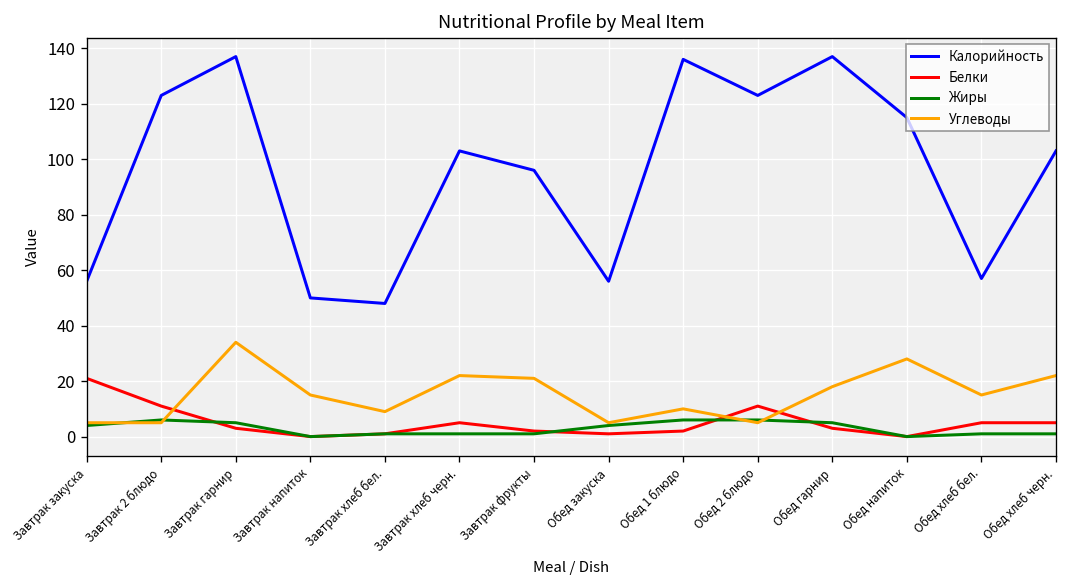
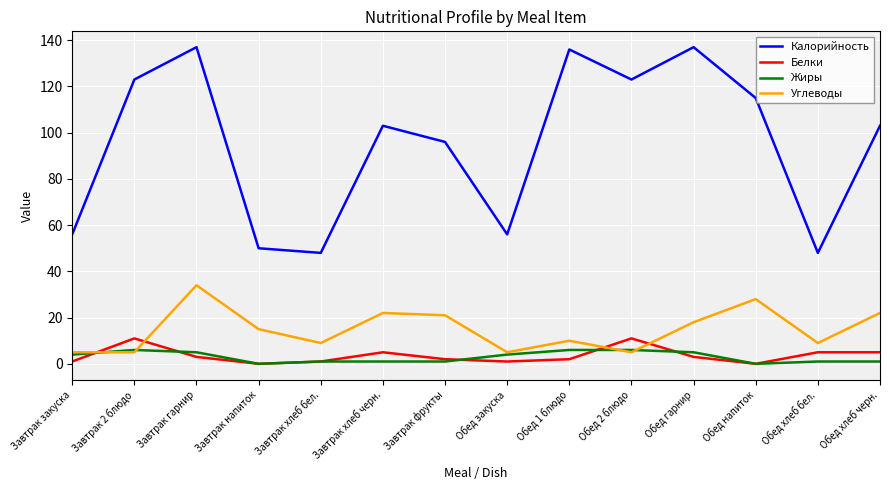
  {
    "Калорийность": {
      "Завтрак закуска": 56,
      "Завтрак 2 блюдо": 123,
      "Завтрак гарнир": 137,
      "Завтрак напиток": 50,
      "Завтрак хлеб бел.": 48,
      "Завтрак хлеб черн.": 103,
      "Завтрак фрукты": 96,
      "Обед закуска": 56,
      "Обед 1 блюдо": 136,
      "Обед 2 блюдо": 123,
      "Обед гарнир": 137,
-     "Обед хлеб бел.": 57,
+     "Обед хлеб бел.": 48,
      "Обед хлеб черн.": 103
    },
    "Белки": {
-     "Завтрак закуска": 21,
+     "Завтрак закуска": 1,
      "Завтрак 2 блюдо": 11,
      "Завтрак гарнир": 3,
      "Завтрак хлеб черн.": 5,
      "Обед закуска": 1,
      "Обед 1 блюдо": 2,
      "Обед 2 блюдо": 11,
      "Обед гарнир": 3,
      "Обед хлеб бел.": 5,
      "Обед хлеб черн.": 5
    },
    "Жиры": {
      "Завтрак гарнир": 5,
      "Завтрак хлеб черн.": 1,
      "Обед 1 блюдо": 6,
      "Обед гарнир": 5,
      "Обед хлеб бел.": 1,
      "Обед хлеб черн.": 1
    },
    "Углеводы": {
      "Завтрак гарнир": 34,
      "Завтрак напиток": 15,
      "Завтрак хлеб бел.": 9,
      "Завтрак хлеб черн.": 22,
      "Завтрак фрукты": 21,
      "Обед 1 блюдо": 10,
      "Обед гарнир": 18,
      "Обед напиток": 28,
-     "Обед хлеб бел.": 15,
+     "Обед хлеб бел.": 9,
      "Обед хлеб черн.": 22
    }
  }
